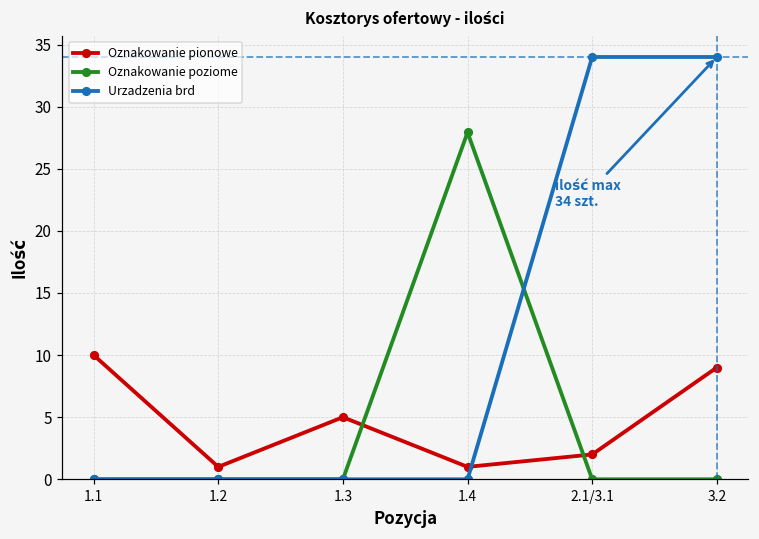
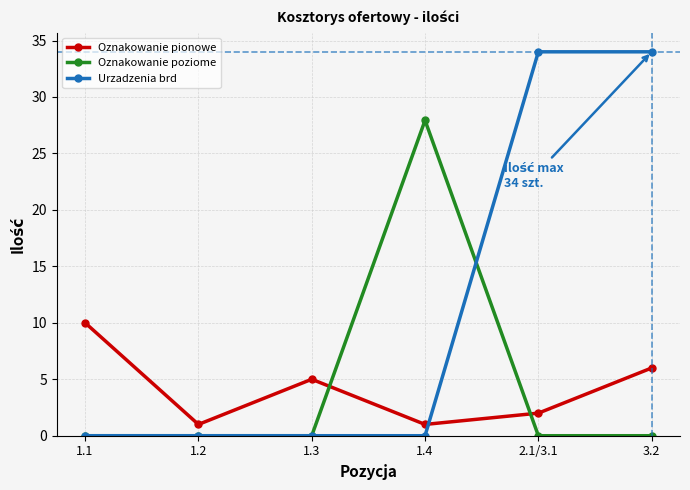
  {
    "Oznakowanie pionowe": {
      "1.1": 10,
      "1.2": 1,
      "1.3": 5,
      "1.4": 1,
      "2.1/3.1": 2,
-     "3.2": 9
+     "3.2": 6
    },
    "Oznakowanie poziome": {
      "1.4": 28,
      "2.1/3.1": 0,
      "3.2": 0
    },
    "Urzadzenia brd": {
      "2.1/3.1": 34
    }
  }
